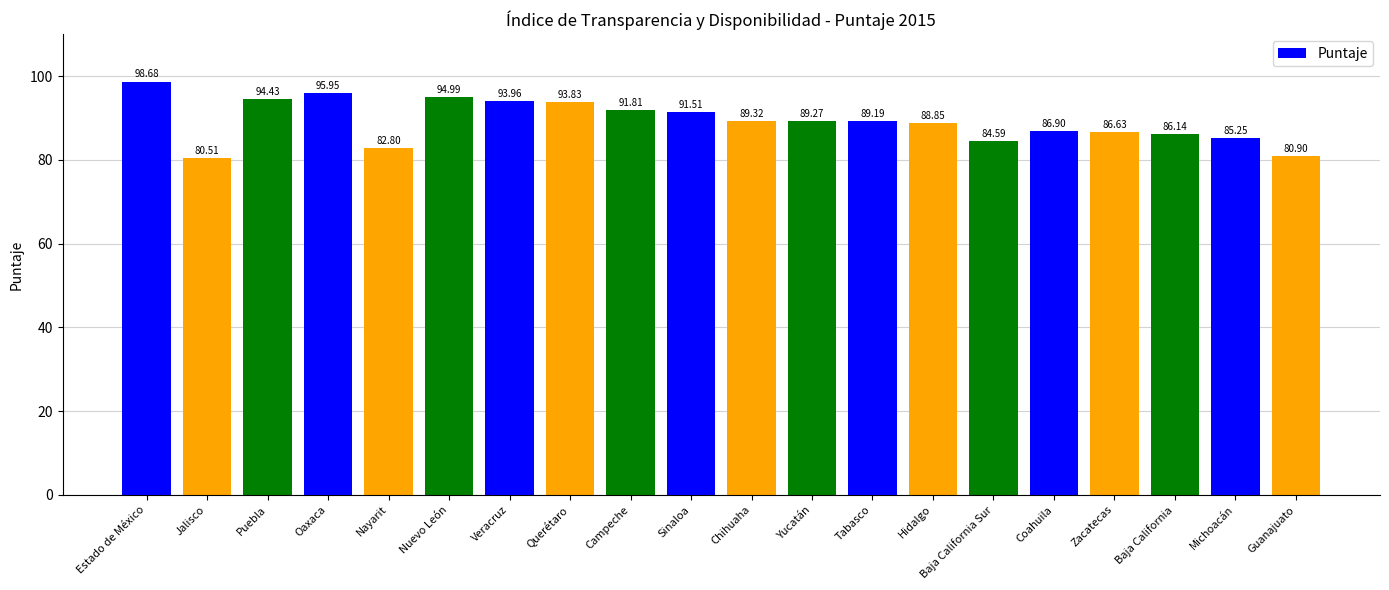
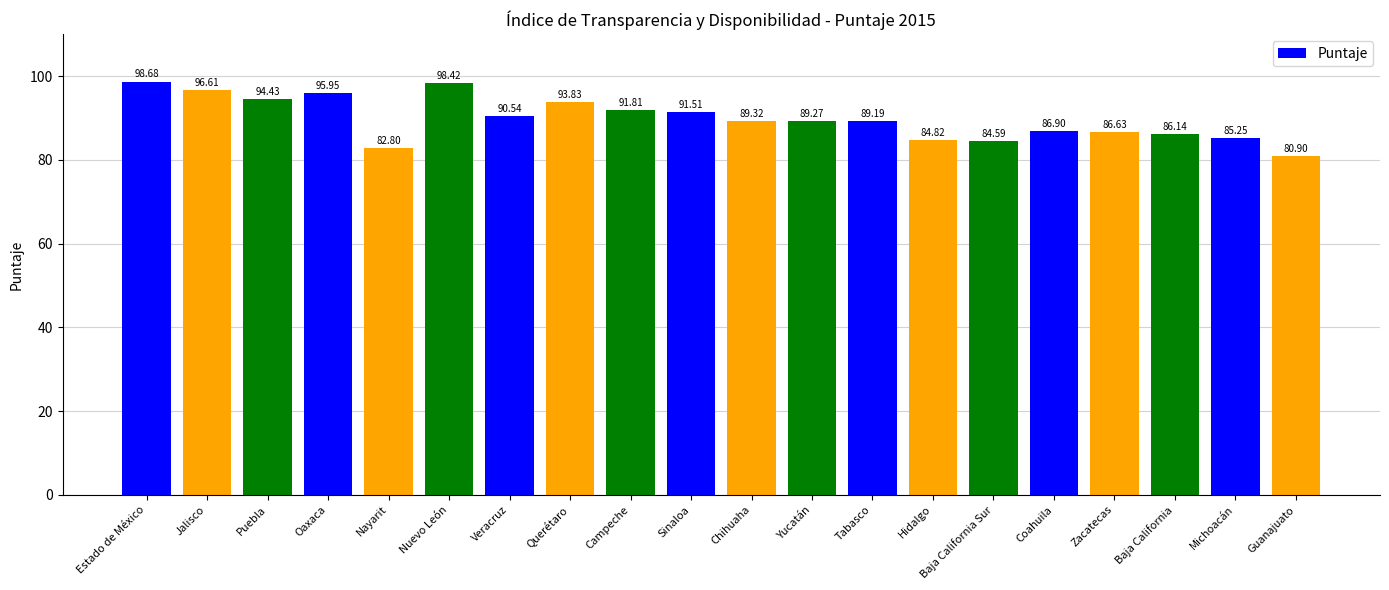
  {
    "Estado de México": 98.68,
-   "Jalisco": 80.51,
+   "Jalisco": 96.61,
    "Puebla": 94.43,
    "Oaxaca": 95.95,
    "Nayarit": 82.80,
-   "Nuevo León": 94.99,
-   "Veracruz": 93.96,
+   "Nuevo León": 98.42,
+   "Veracruz": 90.54,
    "Querétaro": 93.83,
    "Campeche": 91.81,
    "Sinaloa": 91.51,
    "Chihuaha": 89.32,
    "Yucatán": 89.27,
    "Tabasco": 89.19,
-   "Hidalgo": 88.85,
+   "Hidalgo": 84.82,
    "Baja California Sur": 84.59,
    "Coahuila": 86.90,
    "Zacatecas": 86.63,
    "Baja California": 86.14,
    "Michoacán": 85.25,
    "Guanajuato": 80.90
  }
